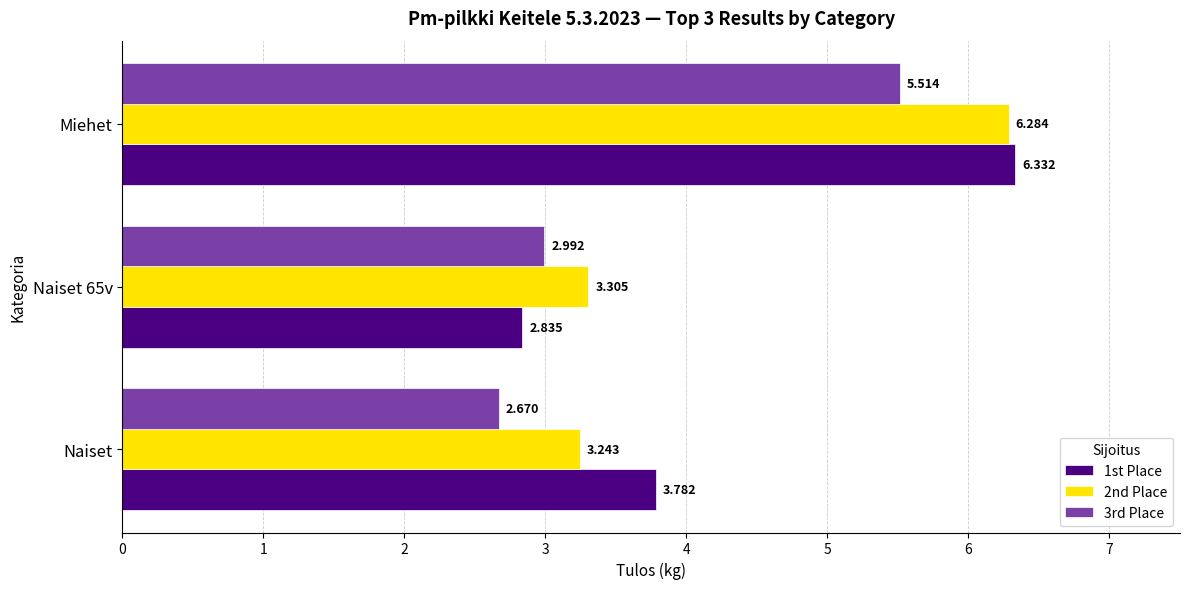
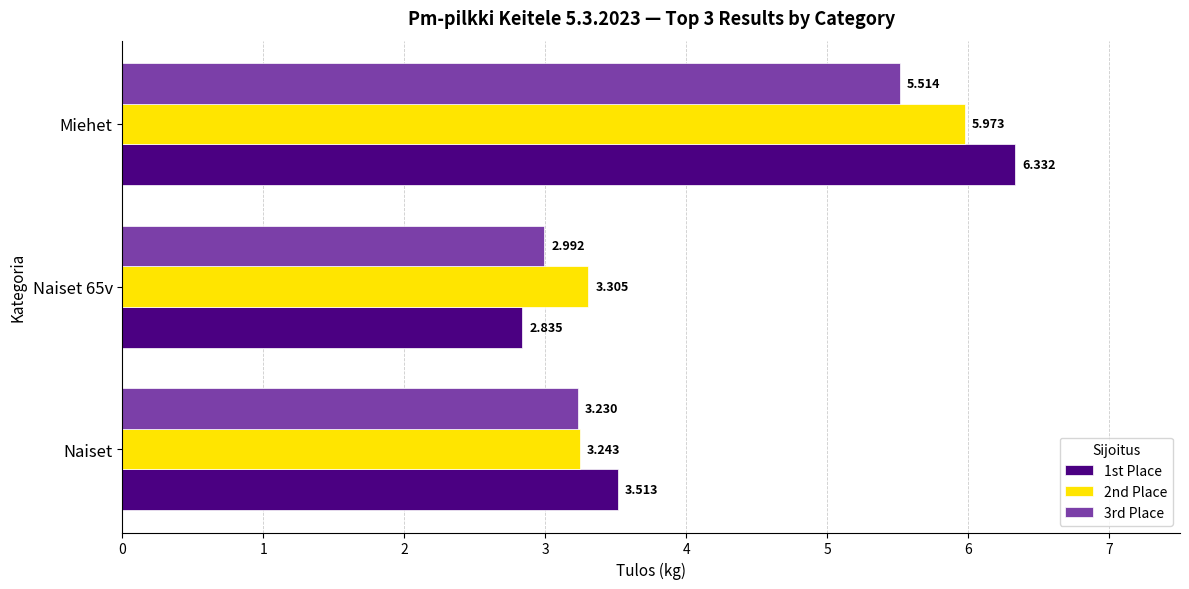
  {
    "1st Place": {
      "Miehet": 6.332,
      "Naiset 65v": 2.835,
-     "Naiset": 3.782
+     "Naiset": 3.513
    },
    "2nd Place": {
-     "Miehet": 6.284,
+     "Miehet": 5.973,
      "Naiset 65v": 3.305,
      "Naiset": 3.243
    },
    "3rd Place": {
      "Miehet": 5.514,
      "Naiset 65v": 2.992,
-     "Naiset": 2.670
+     "Naiset": 3.230
    }
  }
